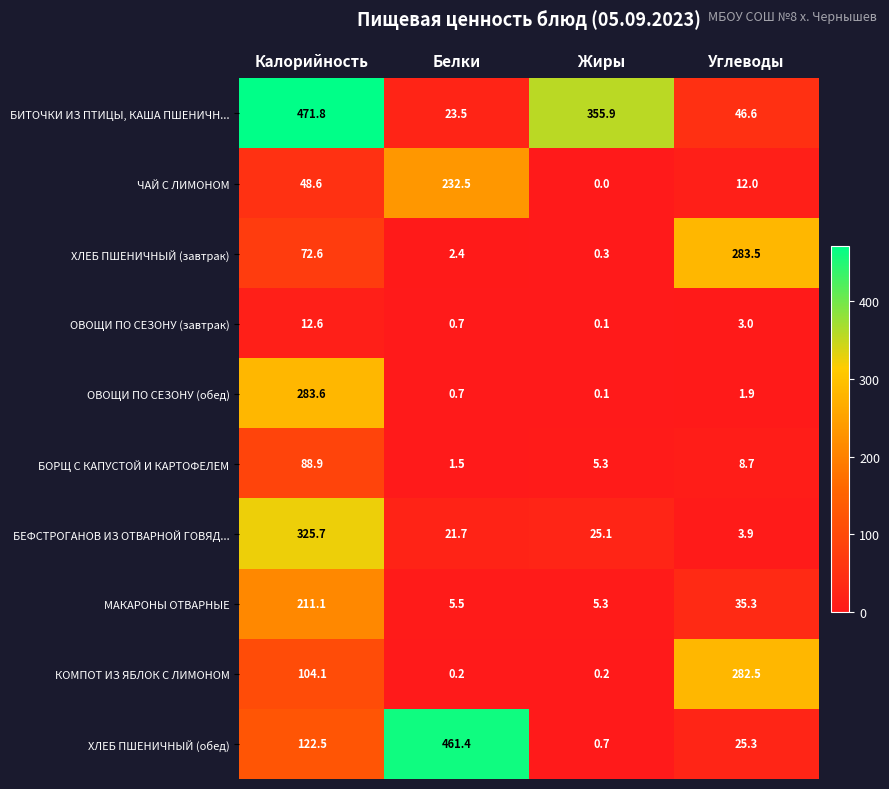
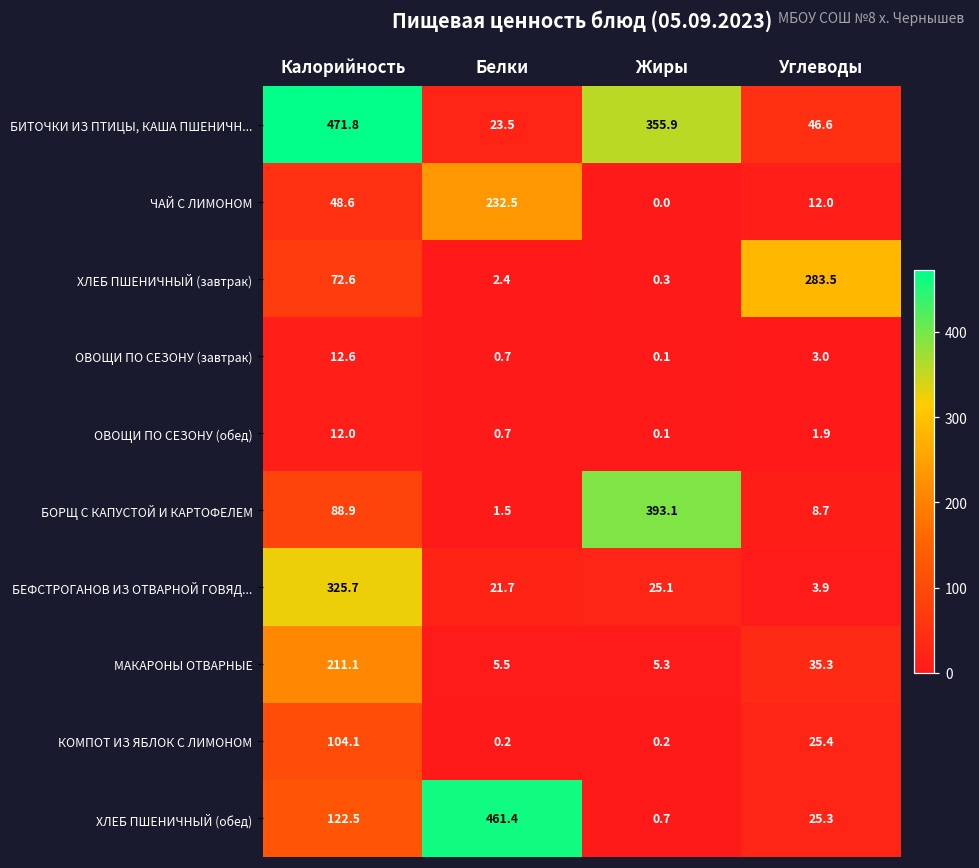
  {
    "БИТОЧКИ ИЗ ПТИЦЫ, КАША ПШЕНИЧН...": {
      "Калорийность": 471.8,
      "Белки": 23.5,
      "Жиры": 355.9,
      "Углеводы": 46.6
    },
    "ЧАЙ С ЛИМОНОМ": {
      "Калорийность": 48.6,
      "Белки": 232.5,
      "Жиры": 0.0,
      "Углеводы": 12.0
    },
    "ХЛЕБ ПШЕНИЧНЫЙ (завтрак)": {
      "Калорийность": 72.6,
      "Белки": 2.4,
      "Жиры": 0.3,
      "Углеводы": 283.5
    },
    "ОВОЩИ ПО СЕЗОНУ (завтрак)": {
      "Калорийность": 12.6,
      "Белки": 0.7,
      "Жиры": 0.1,
      "Углеводы": 3.0
    },
    "ОВОЩИ ПО СЕЗОНУ (обед)": {
-     "Калорийность": 283.6,
+     "Калорийность": 12.0,
      "Белки": 0.7,
      "Жиры": 0.1,
      "Углеводы": 1.9
    },
    "БОРЩ С КАПУСТОЙ И КАРТОФЕЛЕМ": {
      "Калорийность": 88.9,
      "Белки": 1.5,
-     "Жиры": 5.3,
+     "Жиры": 393.1,
      "Углеводы": 8.7
    },
    "БЕФСТРОГАНОВ ИЗ ОТВАРНОЙ ГОВЯД...": {
      "Калорийность": 325.7,
      "Белки": 21.7,
      "Жиры": 25.1,
      "Углеводы": 3.9
    },
    "МАКАРОНЫ ОТВАРНЫЕ": {
      "Калорийность": 211.1,
      "Белки": 5.5,
      "Жиры": 5.3,
      "Углеводы": 35.3
    },
    "КОМПОТ ИЗ ЯБЛОК С ЛИМОНОМ": {
      "Калорийность": 104.1,
      "Белки": 0.2,
      "Жиры": 0.2,
-     "Углеводы": 282.5
+     "Углеводы": 25.4
    },
    "ХЛЕБ ПШЕНИЧНЫЙ (обед)": {
      "Калорийность": 122.5,
      "Белки": 461.4,
      "Жиры": 0.7,
      "Углеводы": 25.3
    }
  }
